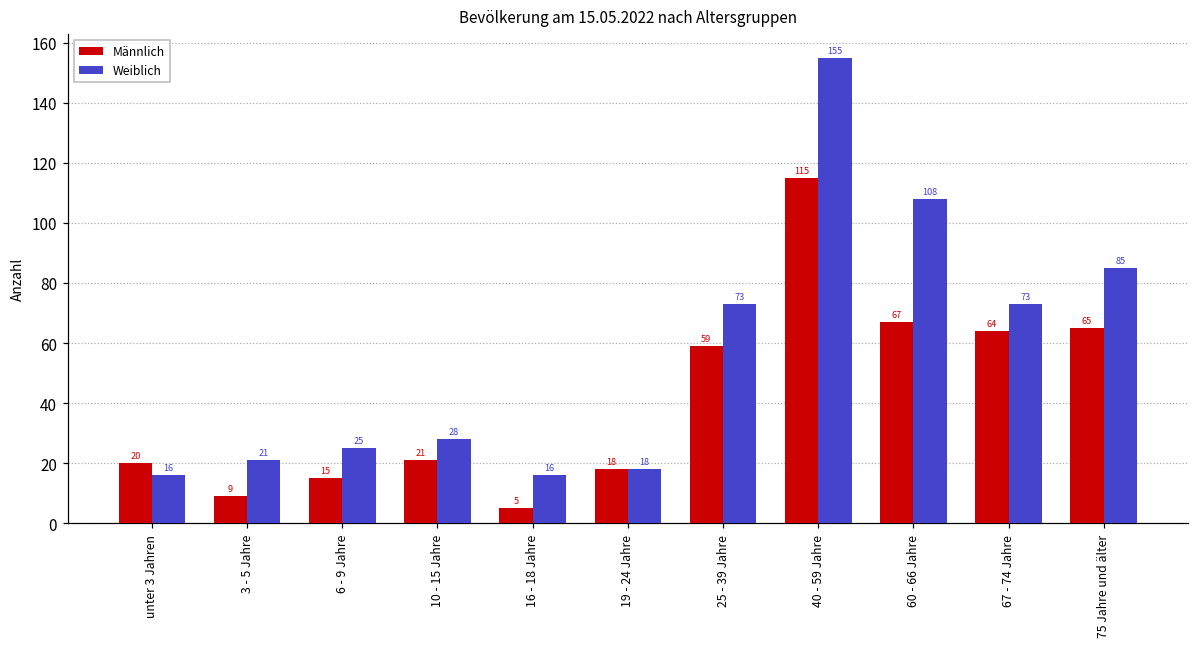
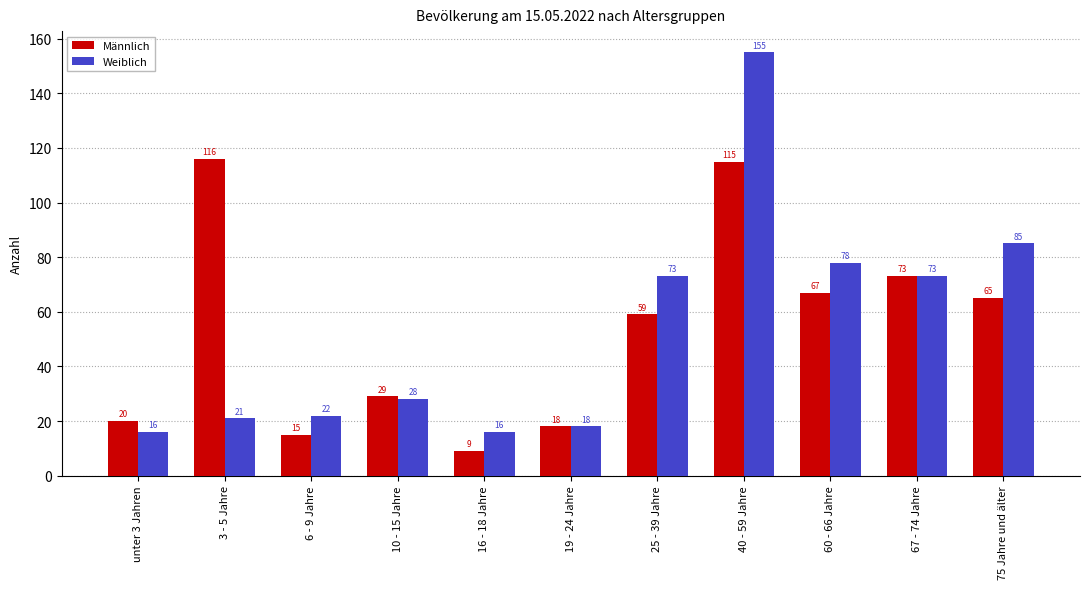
  {
    "Männlich": {
      "unter 3 Jahren": 20,
-     "3 - 5 Jahre": 9,
+     "3 - 5 Jahre": 116,
      "6 - 9 Jahre": 15,
-     "10 - 15 Jahre": 21,
-     "16 - 18 Jahre": 5,
+     "10 - 15 Jahre": 29,
+     "16 - 18 Jahre": 9,
      "19 - 24 Jahre": 18,
      "25 - 39 Jahre": 59,
      "40 - 59 Jahre": 115,
      "60 - 66 Jahre": 67,
-     "67 - 74 Jahre": 64,
+     "67 - 74 Jahre": 73,
      "75 Jahre und älter": 65
    },
    "Weiblich": {
      "unter 3 Jahren": 16,
      "3 - 5 Jahre": 21,
-     "6 - 9 Jahre": 25,
+     "6 - 9 Jahre": 22,
      "10 - 15 Jahre": 28,
      "16 - 18 Jahre": 16,
      "19 - 24 Jahre": 18,
      "25 - 39 Jahre": 73,
      "40 - 59 Jahre": 155,
-     "60 - 66 Jahre": 108,
+     "60 - 66 Jahre": 78,
      "67 - 74 Jahre": 73,
      "75 Jahre und älter": 85
    }
  }
